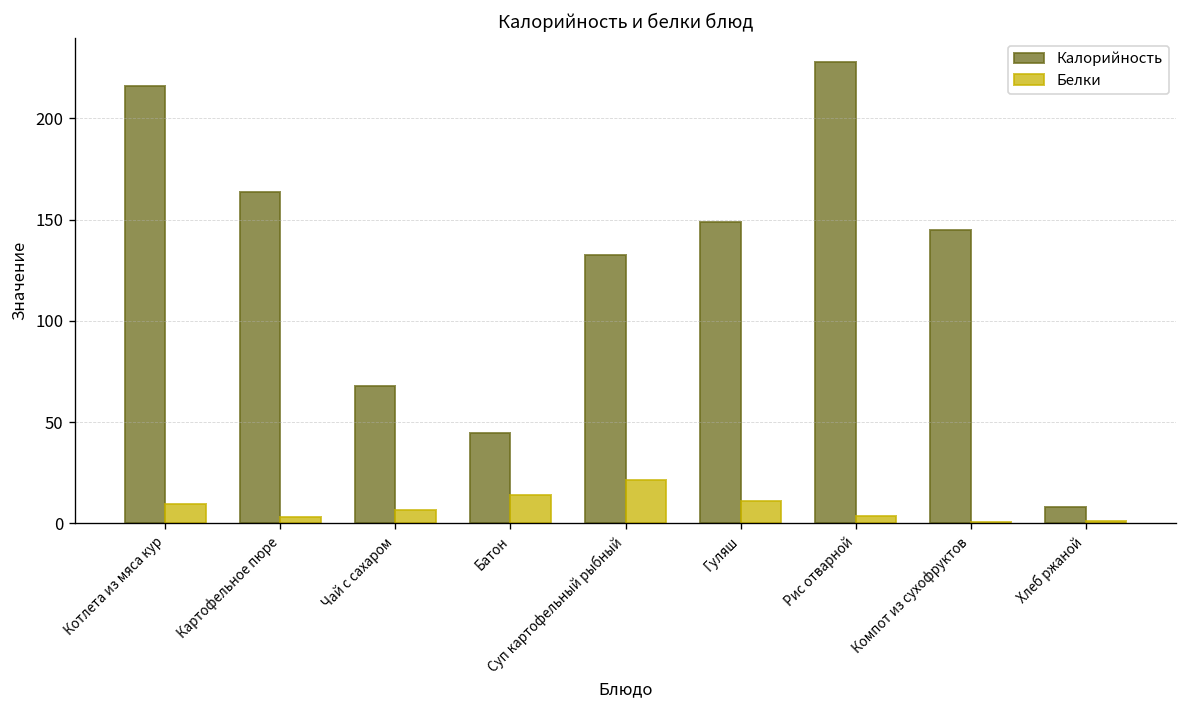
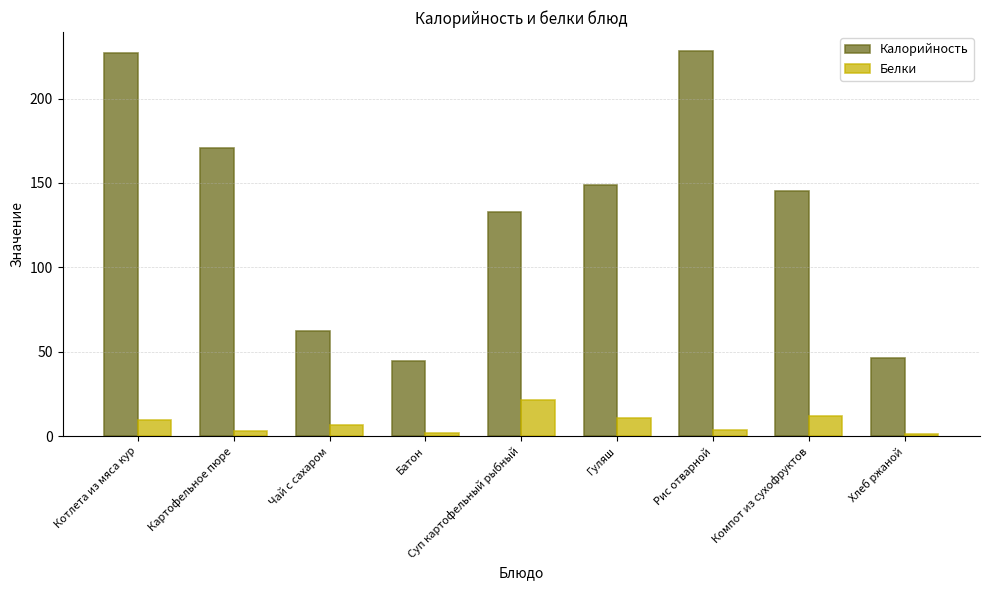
  {
    "Калорийность": {
-     "Котлета из мяса кур": 216,
-     "Картофельное пюре": 164,
-     "Чай с сахаром": 68,
+     "Котлета из мяса кур": 227,
+     "Картофельное пюре": 171,
+     "Чай с сахаром": 62,
      "Батон": 45,
      "Суп картофельный рыбный": 133,
      "Гуляш": 149,
      "Рис отварной": 228,
      "Компот из сухофруктов": 145,
-     "Хлеб ржаной": 8
+     "Хлеб ржаной": 46
    },
    "Белки": {
      "Котлета из мяса кур": 10,
      "Картофельное пюре": 3,
      "Чай с сахаром": 6,
-     "Батон": 14,
+     "Батон": 2,
      "Суп картофельный рыбный": 22,
      "Гуляш": 11,
      "Рис отварной": 4,
-     "Компот из сухофруктов": 1
+     "Компот из сухофруктов": 12
    }
  }
